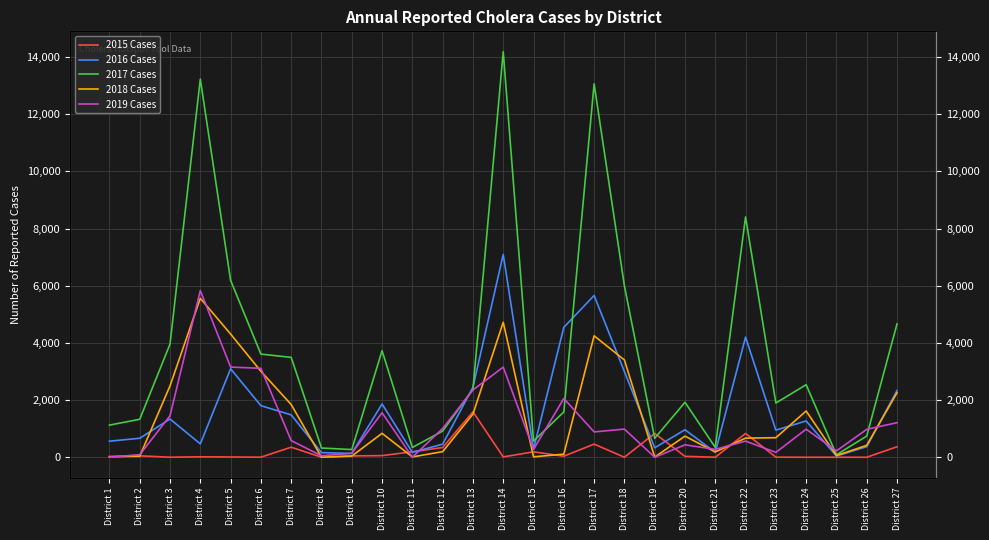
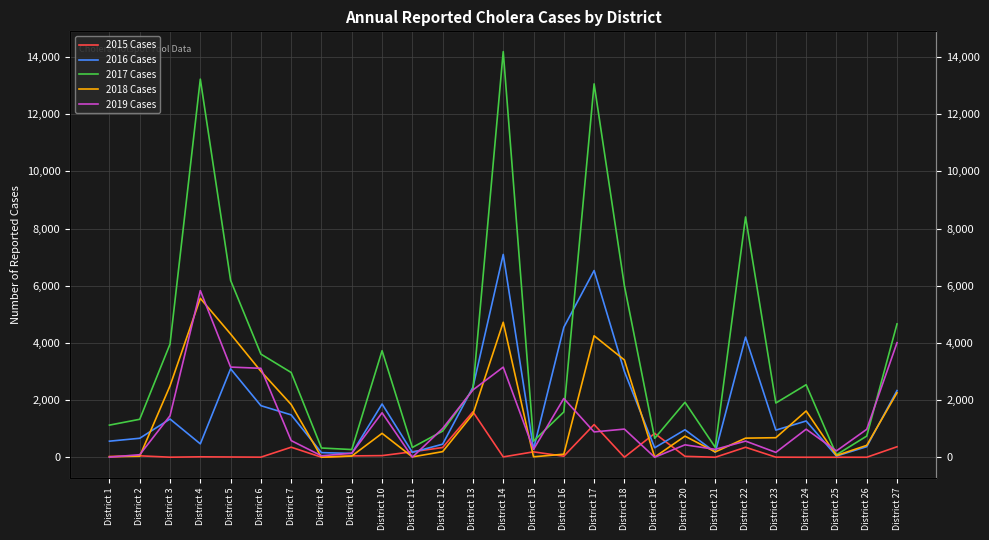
  {
    "2015 Cases": {
      "District 3": "0",
      "District 4": "0",
      "District 5": "0",
      "District 6": "0",
      "District 7": "400",
      "District 10": "100",
      "District 12": "300",
      "District 14": "0",
-     "District 17": "500",
+     "District 17": "1,100",
      "District 18": "0",
      "District 19": "800",
      "District 20": "0",
      "District 21": "0",
-     "District 22": "800",
+     "District 22": "300",
      "District 23": "0",
      "District 24": "0",
      "District 26": "0",
      "District 27": "400"
    },
    "2016 Cases": {
      "District 1": "600",
      "District 2": "700",
      "District 3": "1,300",
      "District 4": "500",
      "District 6": "1,800",
      "District 7": "1,500",
      "District 8": "200",
      "District 10": "1,900",
      "District 12": "500",
      "District 14": "7,100",
      "District 16": "4,500",
-     "District 17": "5,700",
+     "District 17": "6,500",
      "District 18": "3,000",
      "District 19": "300",
      "District 20": "1,000",
      "District 22": "4,200",
      "District 23": "900",
      "District 24": "1,300"
    },
    "2017 Cases": {
      "District 1": "1,100",
      "District 2": "1,300",
      "District 3": "4,000",
      "District 4": "13,200",
      "District 5": "6,200",
      "District 6": "3,600",
-     "District 7": "3,500",
+     "District 7": "3,000",
      "District 8": "300",
      "District 9": "300",
      "District 10": "3,700",
      "District 11": "300",
      "District 12": "900",
      "District 14": "14,200",
      "District 15": "600",
      "District 16": "1,600",
      "District 17": "13,100",
      "District 18": "6,000",
      "District 19": "700",
      "District 20": "1,900",
      "District 22": "8,400",
      "District 23": "1,900",
      "District 24": "2,500",
      "District 26": "700",
      "District 27": "4,700"
    },
    "2018 Cases": {
      "District 3": "2,500",
      "District 4": "5,600",
      "District 5": "4,300",
      "District 6": "3,000",
      "District 7": "1,800",
      "District 10": "800",
      "District 12": "200",
      "District 14": "4,700",
      "District 15": "0",
      "District 17": "4,200",
      "District 18": "3,400",
      "District 20": "700",
      "District 22": "700",
      "District 23": "700",
      "District 24": "1,600"
    },
    "2019 Cases": {
      "District 3": "1,500",
      "District 4": "5,800",
      "District 6": "3,100",
      "District 7": "600",
      "District 10": "1,600",
      "District 12": "1,000",
      "District 14": "3,200",
      "District 16": "2,100",
      "District 17": "900",
      "District 18": "1,000",
      "District 20": "400",
      "District 22": "600",
      "District 23": "200",
      "District 24": "1,000",
      "District 25": "200",
      "District 26": "1,000",
-     "District 27": "1,200"
+     "District 27": "4,000"
    }
  }
